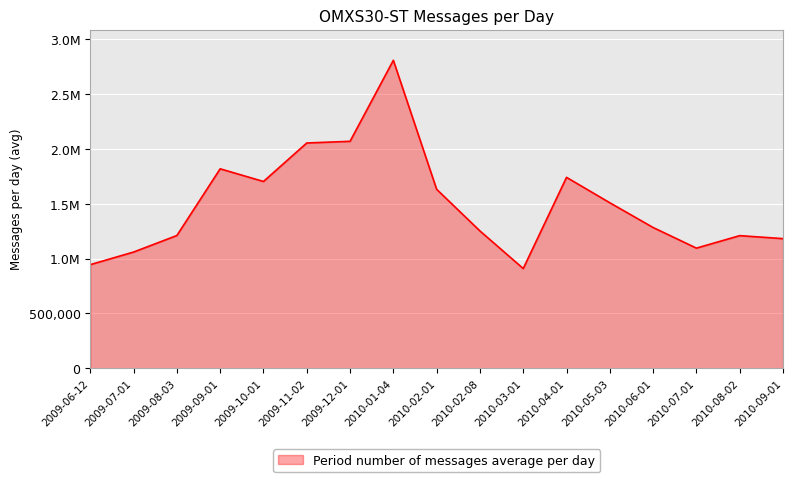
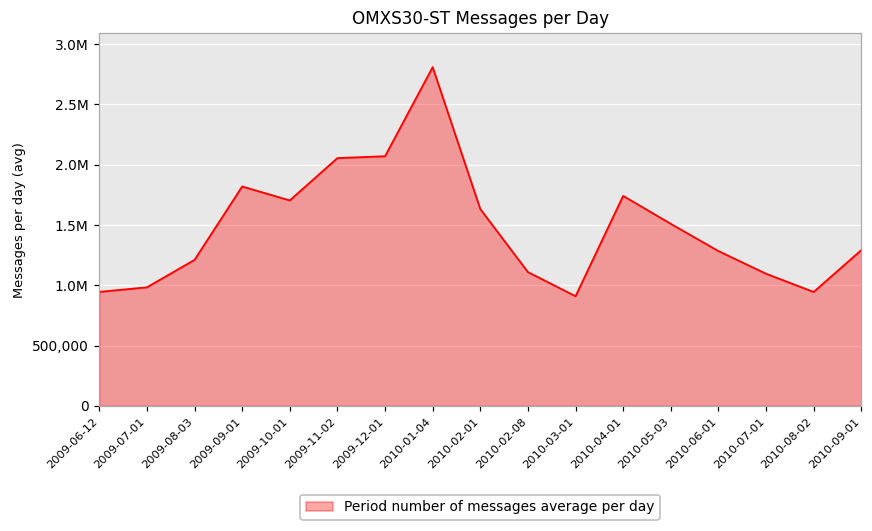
  {
    "2009-06-12": "940,000",
-   "2009-07-01": "1,060,000",
+   "2009-07-01": "980,000",
    "2009-08-03": "1,210,000",
    "2009-09-01": "1,820,000",
    "2009-10-01": "1,700,000",
    "2009-11-02": "2,050,000",
    "2009-12-01": "2,070,000",
    "2010-01-04": "2,810,000",
    "2010-02-01": "1,630,000",
-   "2010-02-08": "1,250,000",
+   "2010-02-08": "1,110,000",
    "2010-03-01": "910,000",
    "2010-04-01": "1,740,000",
    "2010-05-03": "1,510,000",
    "2010-06-01": "1,280,000",
    "2010-07-01": "1,100,000",
-   "2010-08-02": "1,210,000",
-   "2010-09-01": "1,180,000"
+   "2010-08-02": "940,000",
+   "2010-09-01": "1,290,000"
  }
